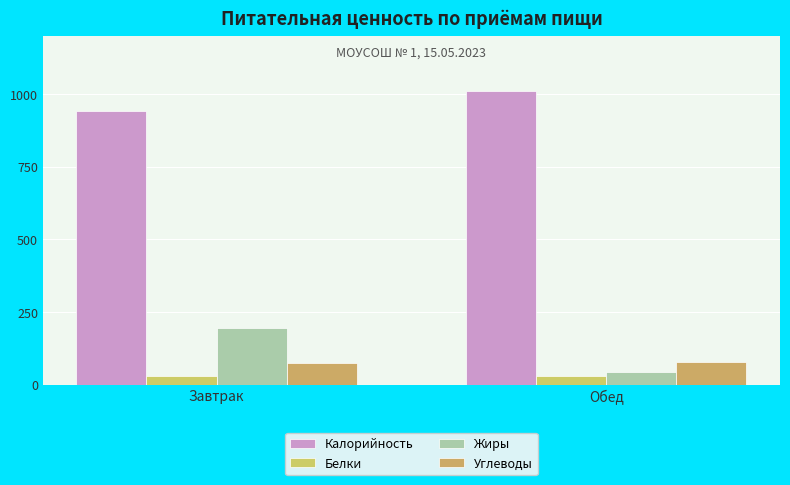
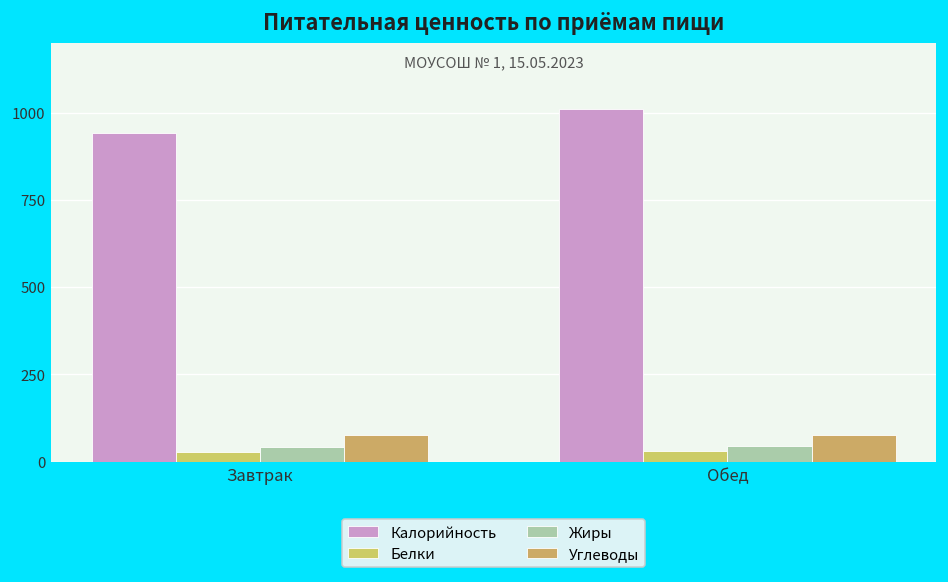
  {
    "Калорийность": {
      "Завтрак": 940,
      "Обед": 1010
    },
    "Жиры": {
-     "Завтрак": 190,
+     "Завтрак": 40,
      "Обед": 40
    }
  }
